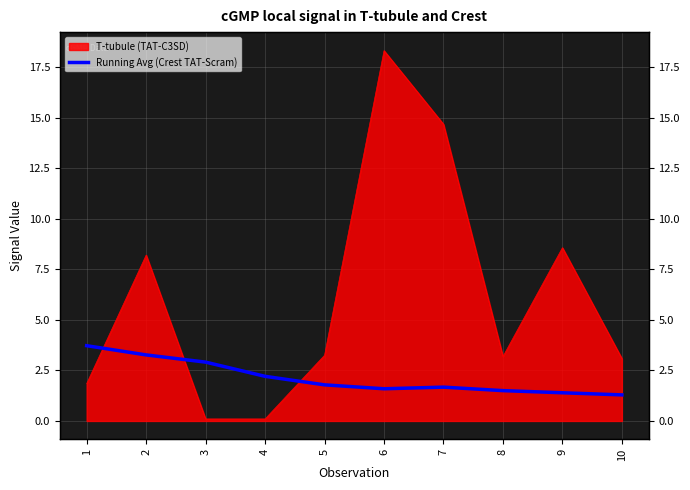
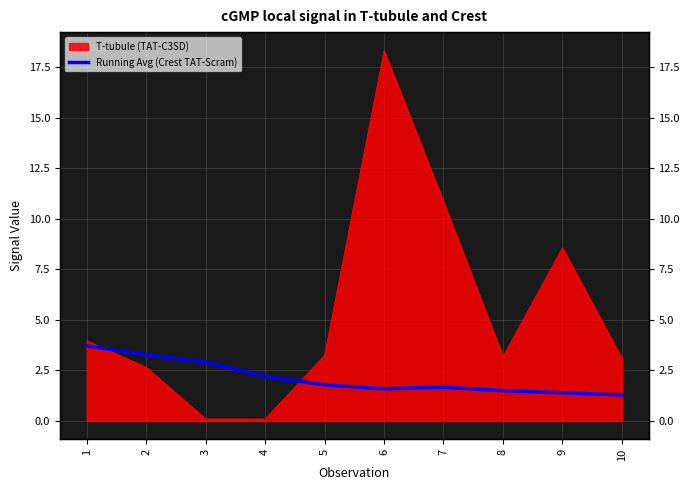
  {
    "T-tubule (TAT-C3SD)": {
-     "1": 1.8,
-     "2": 8.2,
+     "1": 4.0,
+     "2": 2.7,
      "3": 0.1,
      "4": 0.1,
      "5": 3.3,
      "6": 18.3,
-     "7": 14.7,
+     "7": 10.8,
      "8": 3.2,
      "9": 8.6,
      "10": 3.1
    },
    "Running Avg (Crest TAT-Scram)": {
      "1": 3.7,
      "2": 3.3,
      "3": 2.9,
      "4": 2.2,
      "5": 1.8,
      "6": 1.6,
      "7": 1.7,
      "8": 1.5,
      "9": 1.4,
      "10": 1.3
    }
  }
